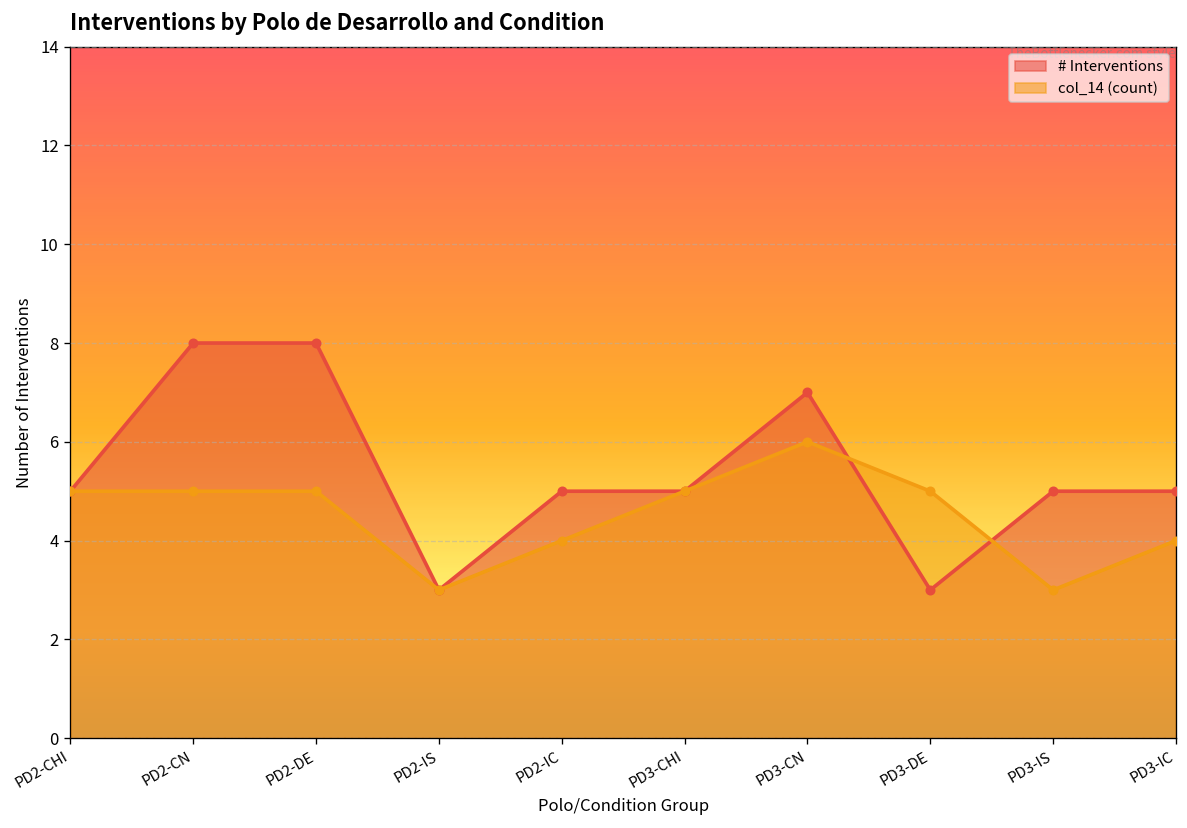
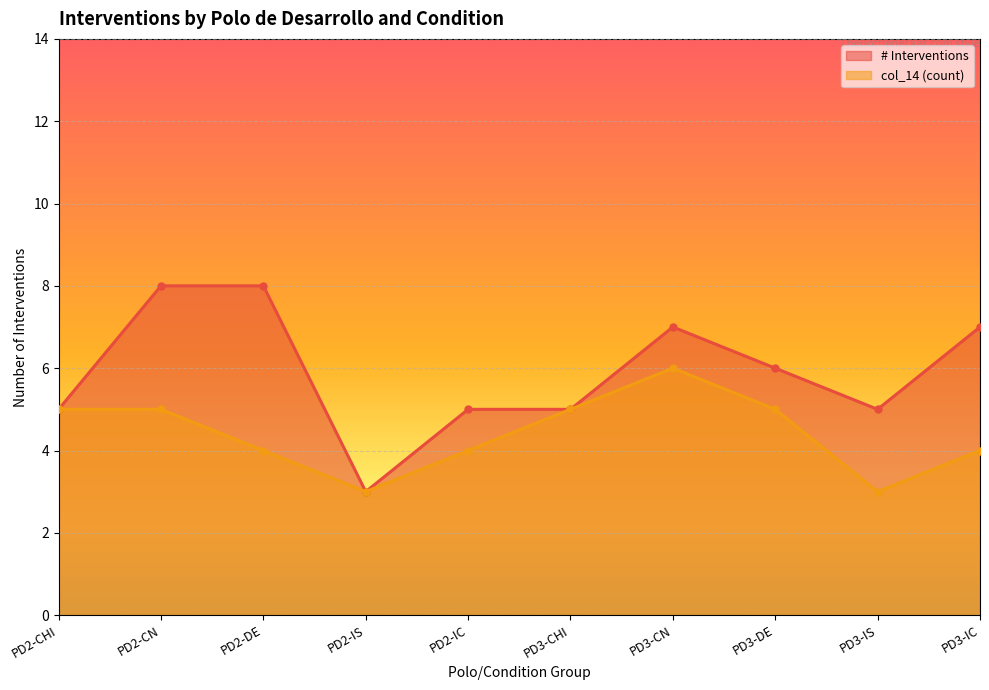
  {
    "# Interventions": {
      "PD2-CN": 8,
      "PD2-DE": 8,
      "PD2-IC": 5,
      "PD3-CN": 7,
-     "PD3-DE": 3,
+     "PD3-DE": 6,
      "PD3-IS": 5,
-     "PD3-IC": 5
+     "PD3-IC": 7
    },
    "col_14 (count)": {
      "PD2-CN": 5,
-     "PD2-DE": 5,
+     "PD2-DE": 4,
      "PD2-IC": 4,
      "PD3-CN": 6,
      "PD3-DE": 5,
      "PD3-IS": 3,
      "PD3-IC": 4
    }
  }
